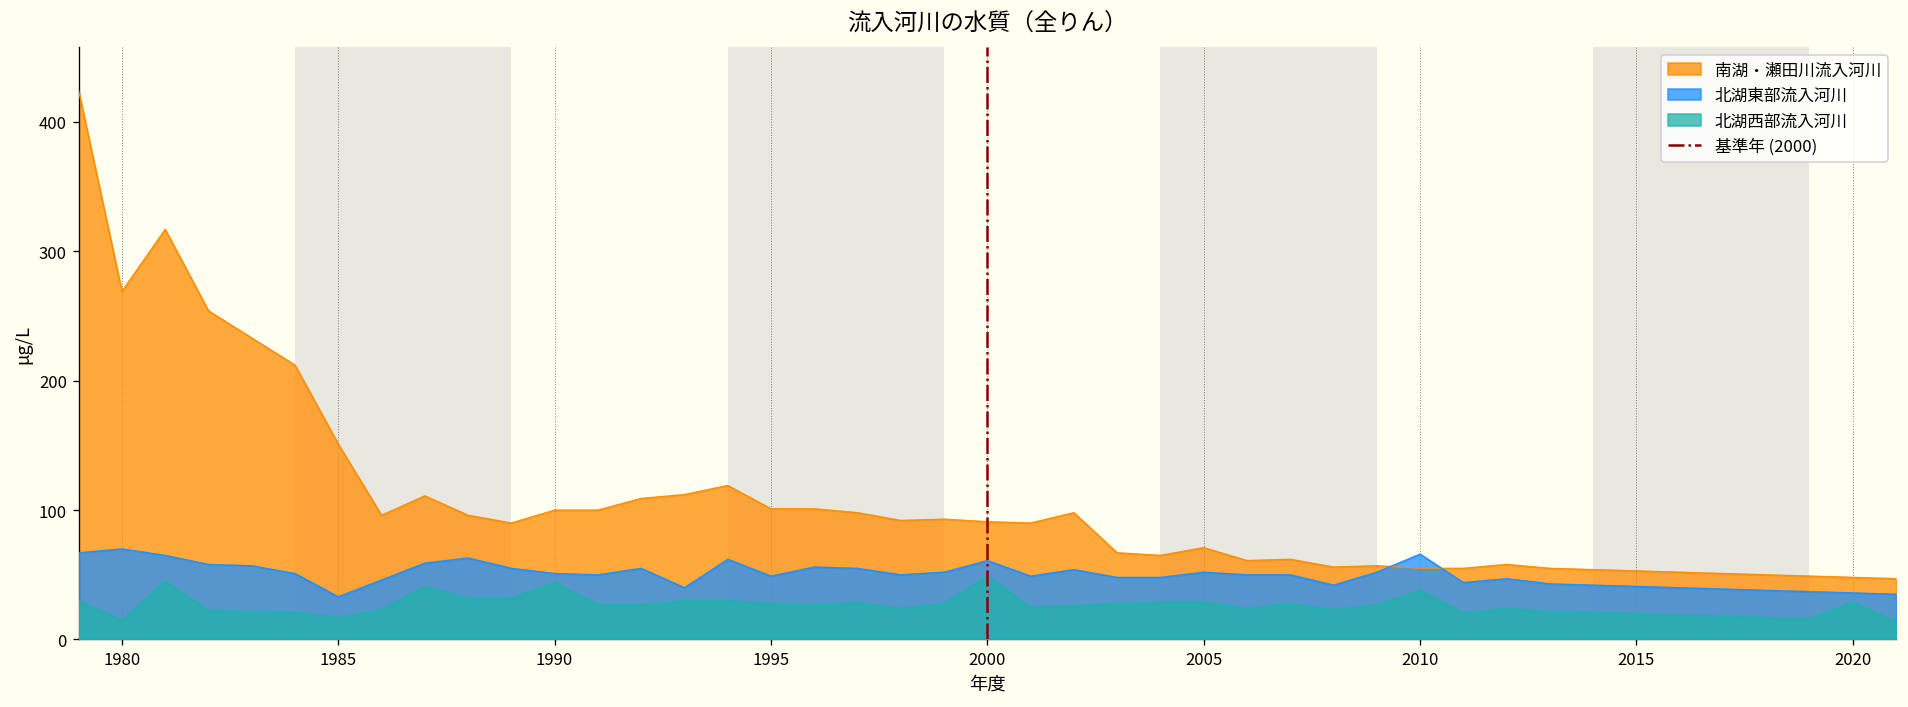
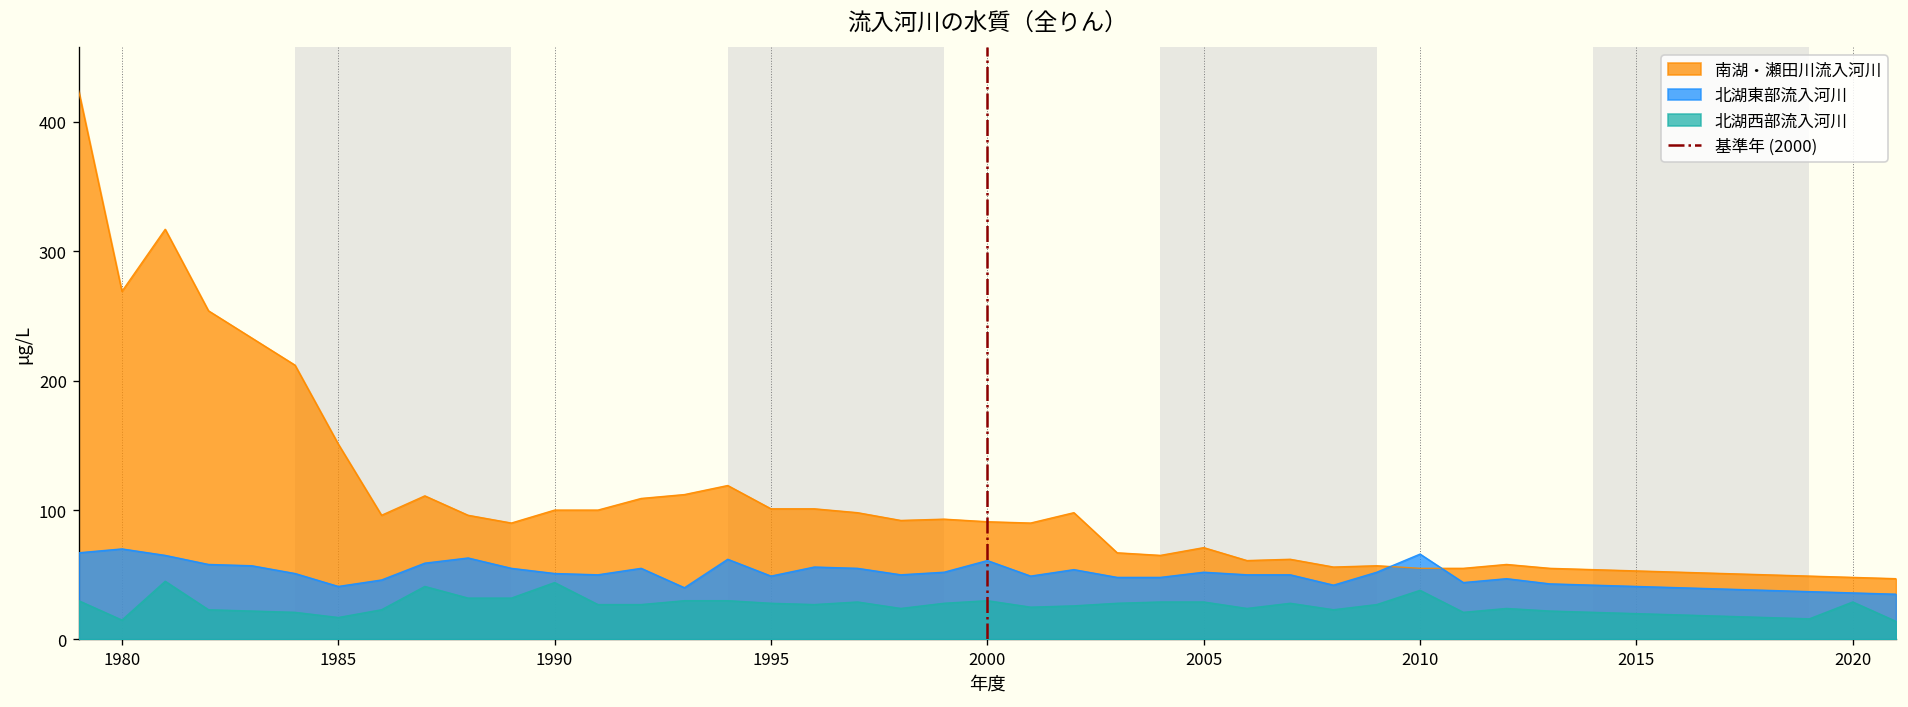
  {
    "南湖・瀬田川流入河川": {
      "1980": 269,
      "1985": 151,
      "1990": 100,
      "1995": 101,
      "2000": 91,
      "2005": 71,
      "2010": 55,
      "2015": 53,
      "2020": 48
    },
    "北湖東部流入河川": {
      "1980": 70,
-     "1985": 33,
+     "1985": 41,
      "1990": 51,
      "1995": 49,
      "2000": 61,
      "2005": 52,
      "2010": 66,
      "2015": 41,
      "2020": 36
    },
    "北湖西部流入河川": {
      "1980": 15,
      "1985": 17,
      "1990": 44,
      "1995": 28,
-     "2000": 49,
+     "2000": 30,
      "2005": 29,
      "2010": 38,
      "2015": 20,
      "2020": 29
    }
  }
